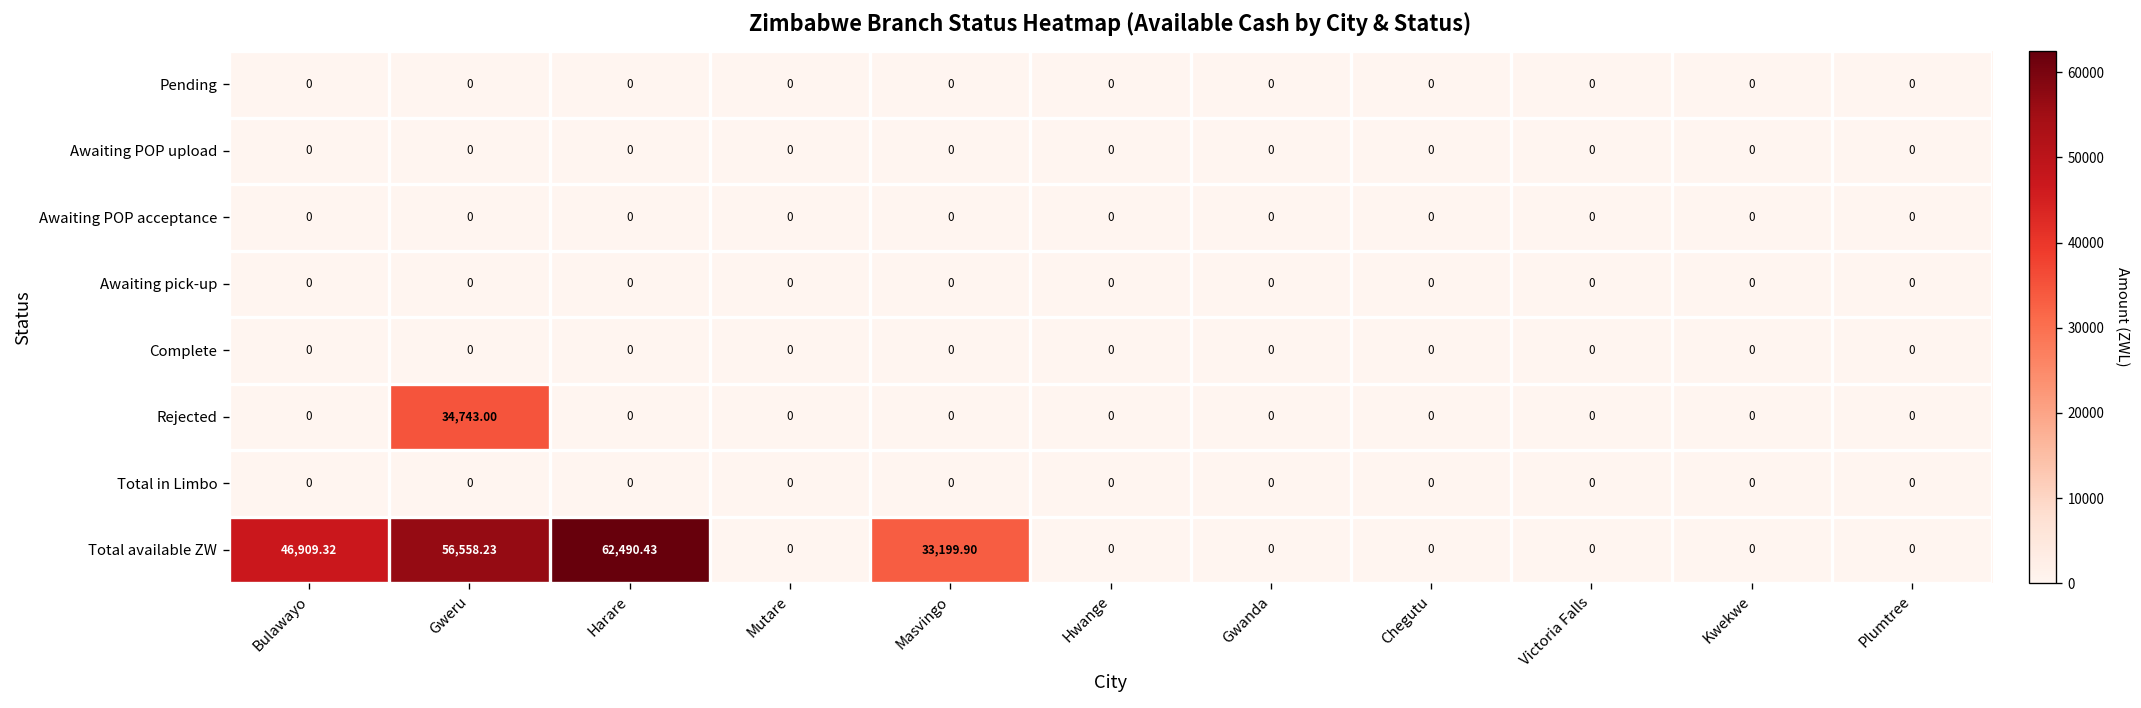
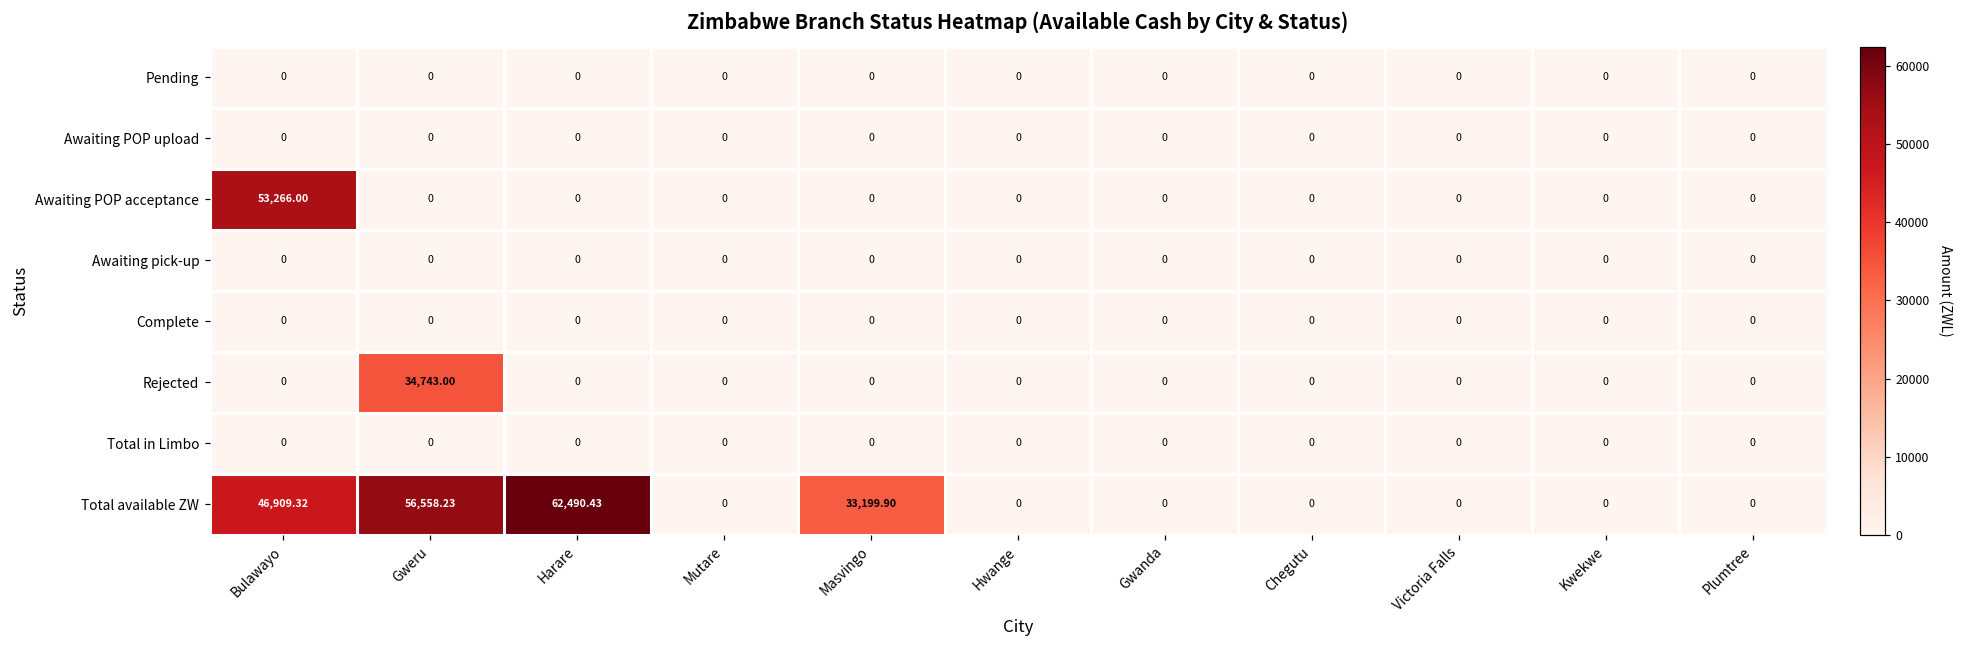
  {
    "Pending": {
      "Bulawayo": "0",
      "Gweru": "0",
      "Harare": "0",
      "Mutare": "0",
      "Masvingo": "0",
      "Hwange": "0",
      "Gwanda": "0",
      "Chegutu": "0",
      "Victoria Falls": "0",
      "Kwekwe": "0",
      "Plumtree": "0"
    },
    "Awaiting POP upload": {
      "Bulawayo": "0",
      "Gweru": "0",
      "Harare": "0",
      "Mutare": "0",
      "Masvingo": "0",
      "Hwange": "0",
      "Gwanda": "0",
      "Chegutu": "0",
      "Victoria Falls": "0",
      "Kwekwe": "0",
      "Plumtree": "0"
    },
    "Awaiting POP acceptance": {
-     "Bulawayo": "0",
+     "Bulawayo": "53,266.00",
      "Gweru": "0",
      "Harare": "0",
      "Mutare": "0",
      "Masvingo": "0",
      "Hwange": "0",
      "Gwanda": "0",
      "Chegutu": "0",
      "Victoria Falls": "0",
      "Kwekwe": "0",
      "Plumtree": "0"
    },
    "Awaiting pick-up": {
      "Bulawayo": "0",
      "Gweru": "0",
      "Harare": "0",
      "Mutare": "0",
      "Masvingo": "0",
      "Hwange": "0",
      "Gwanda": "0",
      "Chegutu": "0",
      "Victoria Falls": "0",
      "Kwekwe": "0",
      "Plumtree": "0"
    },
    "Complete": {
      "Bulawayo": "0",
      "Gweru": "0",
      "Harare": "0",
      "Mutare": "0",
      "Masvingo": "0",
      "Hwange": "0",
      "Gwanda": "0",
      "Chegutu": "0",
      "Victoria Falls": "0",
      "Kwekwe": "0",
      "Plumtree": "0"
    },
    "Rejected": {
      "Bulawayo": "0",
      "Gweru": "34,743.00",
      "Harare": "0",
      "Mutare": "0",
      "Masvingo": "0",
      "Hwange": "0",
      "Gwanda": "0",
      "Chegutu": "0",
      "Victoria Falls": "0",
      "Kwekwe": "0",
      "Plumtree": "0"
    },
    "Total in Limbo": {
      "Bulawayo": "0",
      "Gweru": "0",
      "Harare": "0",
      "Mutare": "0",
      "Masvingo": "0",
      "Hwange": "0",
      "Gwanda": "0",
      "Chegutu": "0",
      "Victoria Falls": "0",
      "Kwekwe": "0",
      "Plumtree": "0"
    },
    "Total available ZW": {
      "Bulawayo": "46,909.32",
      "Gweru": "56,558.23",
      "Harare": "62,490.43",
      "Mutare": "0",
      "Masvingo": "33,199.90",
      "Hwange": "0",
      "Gwanda": "0",
      "Chegutu": "0",
      "Victoria Falls": "0",
      "Kwekwe": "0",
      "Plumtree": "0"
    }
  }
